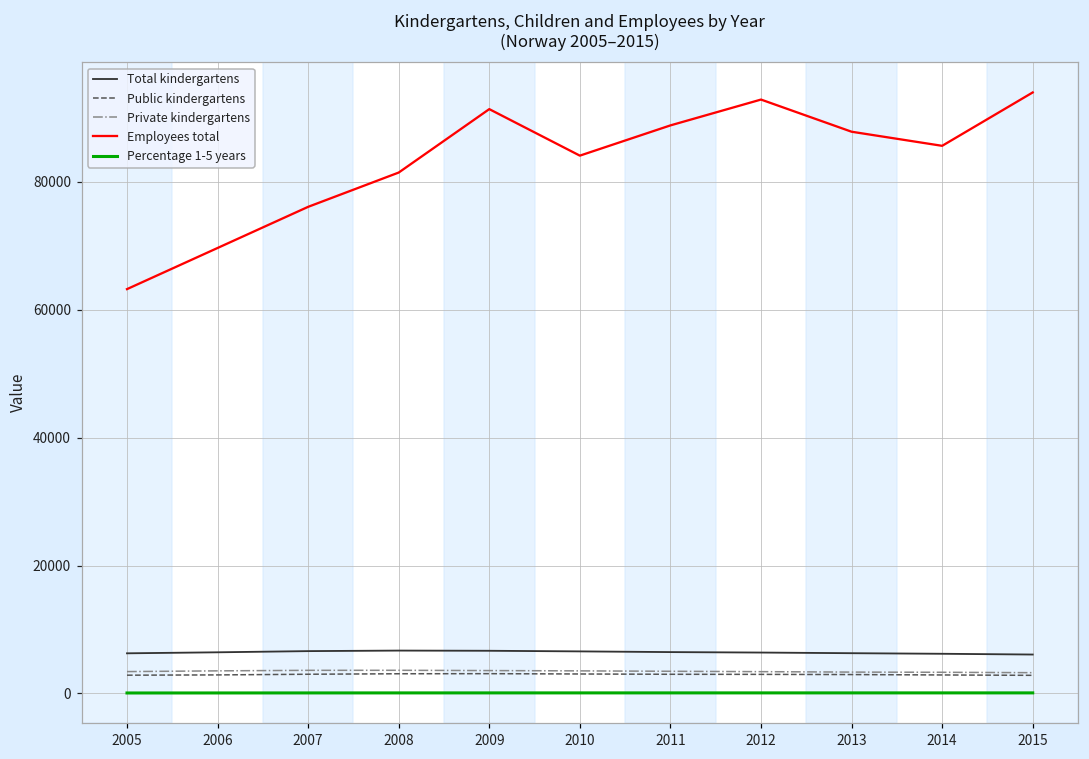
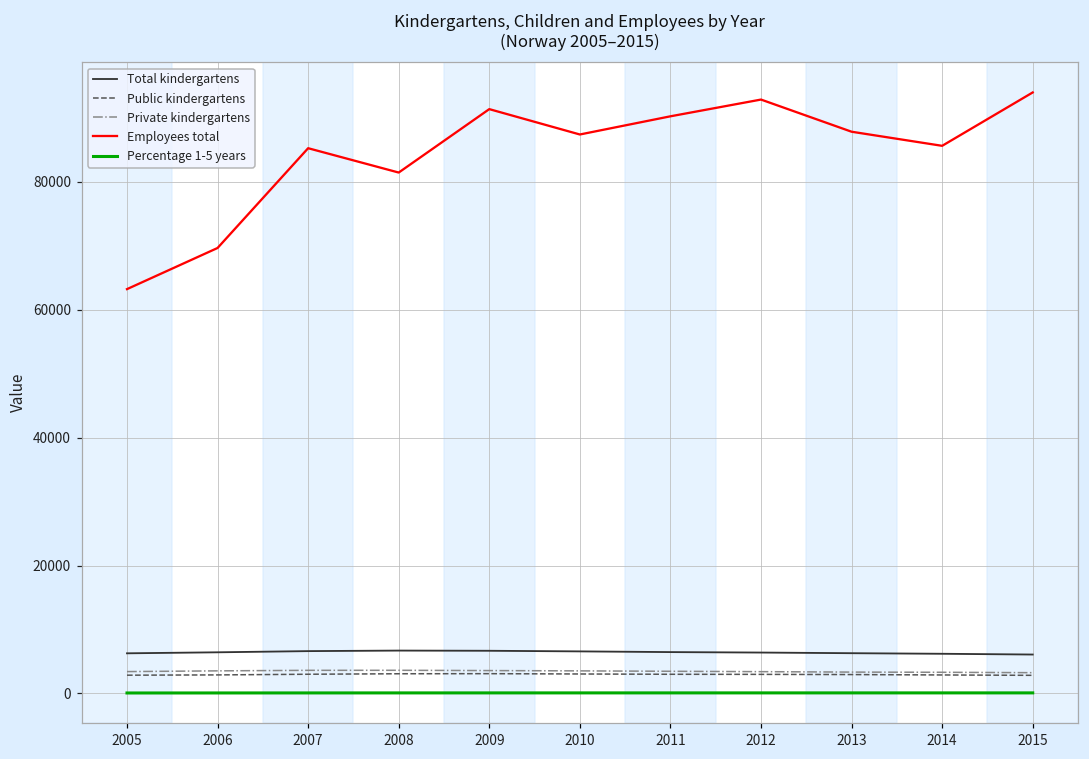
  {
    "Private kindergartens": {
      "2005": 3000,
      "2006": 4000,
      "2007": 4000,
      "2008": 4000,
      "2009": 4000,
      "2010": 4000,
      "2011": 3000
    },
    "Employees total": {
      "2005": 63000,
      "2006": 70000,
-     "2007": 76000,
+     "2007": 85000,
      "2008": 81000,
      "2009": 91000,
-     "2010": 84000,
-     "2011": 89000,
+     "2010": 87000,
+     "2011": 90000,
      "2012": 93000,
      "2013": 88000,
      "2014": 86000,
      "2015": 94000
    },
    "Percentage 1-5 years": {
      "2005": 0,
      "2006": 0,
      "2007": 0,
      "2008": 0,
      "2009": 0,
      "2010": 0,
      "2011": 0,
      "2012": 0,
      "2013": 0,
      "2014": 0,
      "2015": 0
    }
  }
